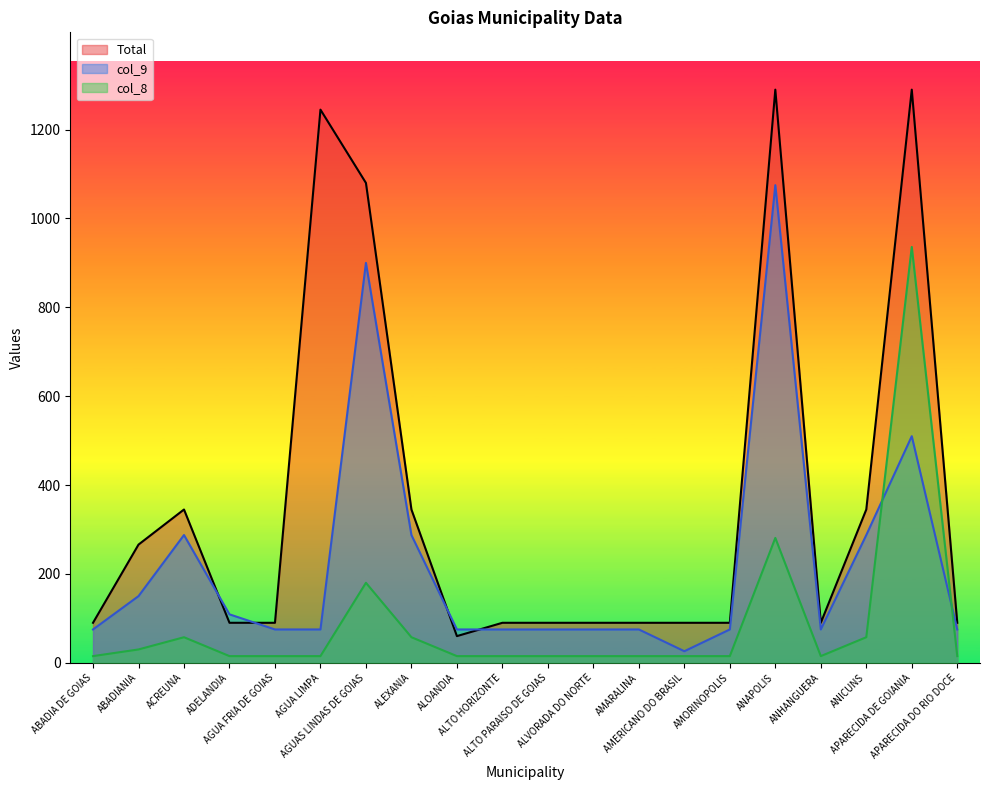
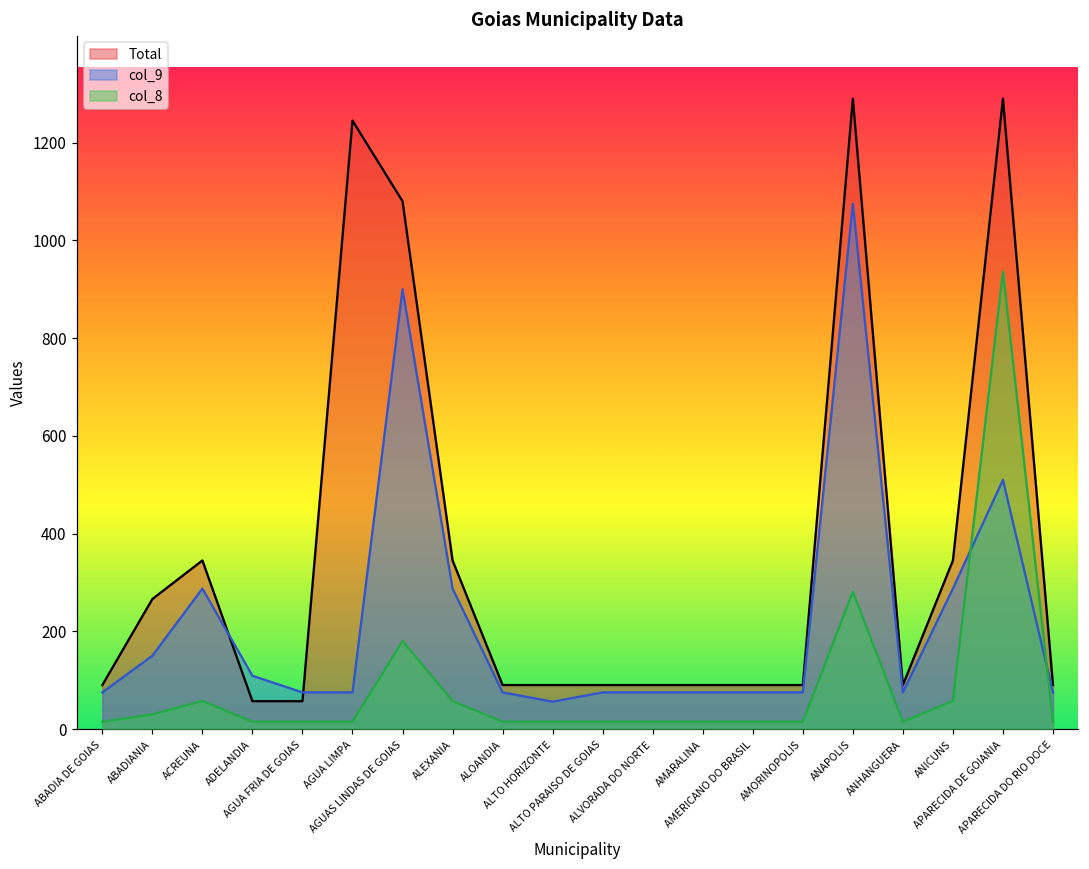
  {
    "Total": {
      "ABADIA DE GOIAS": 90,
      "ABADIANIA": 270,
      "ACREUNA": 350,
-     "ADELANDIA": 90,
-     "AGUA FRIA DE GOIAS": 90,
+     "ADELANDIA": 60,
+     "AGUA FRIA DE GOIAS": 60,
      "AGUA LIMPA": 1250,
      "AGUAS LINDAS DE GOIAS": 1080,
      "ALEXANIA": 350,
-     "ALOANDIA": 60,
+     "ALOANDIA": 90,
      "ALTO HORIZONTE": 90,
      "ALTO PARAISO DE GOIAS": 90,
      "ALVORADA DO NORTE": 90,
      "AMARALINA": 90,
      "AMERICANO DO BRASIL": 90,
      "AMORINOPOLIS": 90,
      "ANAPOLIS": 1290,
      "ANHANGUERA": 90,
      "ANICUNS": 350,
      "APARECIDA DE GOIANIA": 1290,
      "APARECIDA DO RIO DOCE": 90
    },
    "col_9": {
      "ABADIA DE GOIAS": 80,
      "ABADIANIA": 150,
      "ACREUNA": 290,
      "ADELANDIA": 110,
      "AGUA FRIA DE GOIAS": 80,
      "AGUA LIMPA": 80,
      "AGUAS LINDAS DE GOIAS": 900,
      "ALEXANIA": 290,
      "ALOANDIA": 80,
-     "ALTO HORIZONTE": 80,
+     "ALTO HORIZONTE": 60,
      "ALTO PARAISO DE GOIAS": 80,
      "ALVORADA DO NORTE": 80,
      "AMARALINA": 80,
-     "AMERICANO DO BRASIL": 30,
+     "AMERICANO DO BRASIL": 80,
      "AMORINOPOLIS": 80,
      "ANAPOLIS": 1080,
      "ANHANGUERA": 80,
      "ANICUNS": 290,
      "APARECIDA DE GOIANIA": 510,
      "APARECIDA DO RIO DOCE": 80
    },
    "col_8": {
      "ABADIA DE GOIAS": 20,
      "ABADIANIA": 30,
      "ACREUNA": 60,
      "ADELANDIA": 20,
      "AGUA FRIA DE GOIAS": 20,
      "AGUA LIMPA": 20,
      "AGUAS LINDAS DE GOIAS": 180,
      "ALEXANIA": 60,
      "ALOANDIA": 20,
      "ALTO HORIZONTE": 20,
      "ALTO PARAISO DE GOIAS": 20,
      "ALVORADA DO NORTE": 20,
      "AMARALINA": 20,
      "AMERICANO DO BRASIL": 20,
      "AMORINOPOLIS": 20,
      "ANAPOLIS": 280,
      "ANHANGUERA": 20,
      "ANICUNS": 60,
      "APARECIDA DE GOIANIA": 940,
      "APARECIDA DO RIO DOCE": 20
    }
  }
